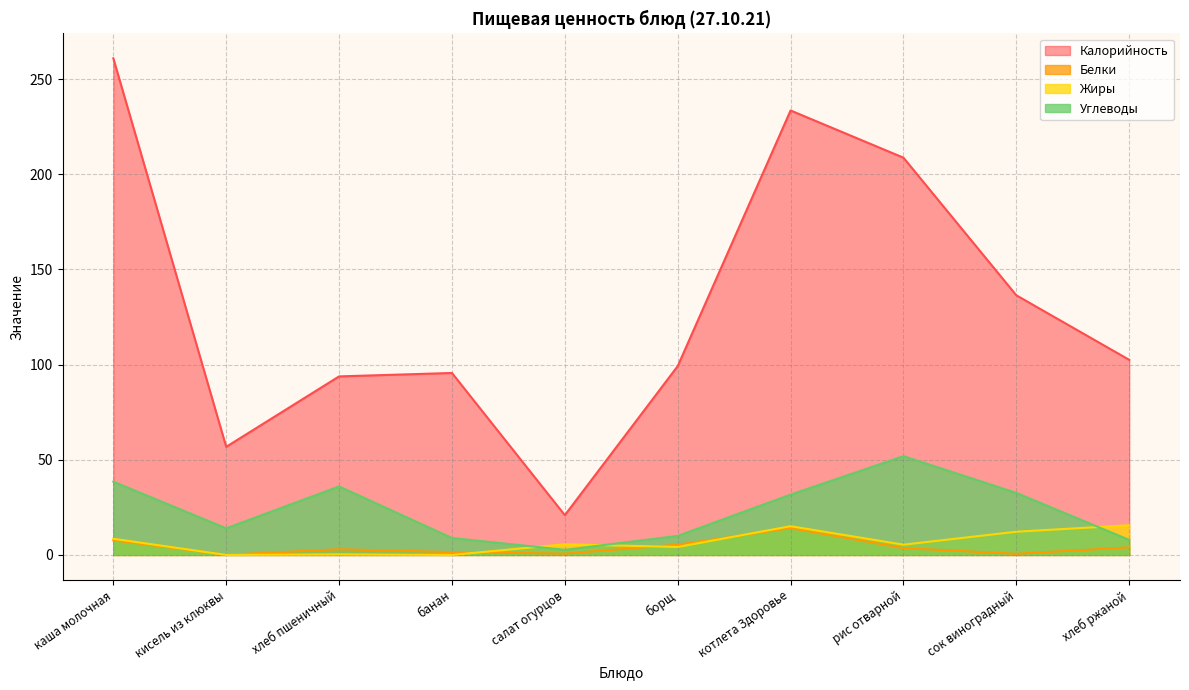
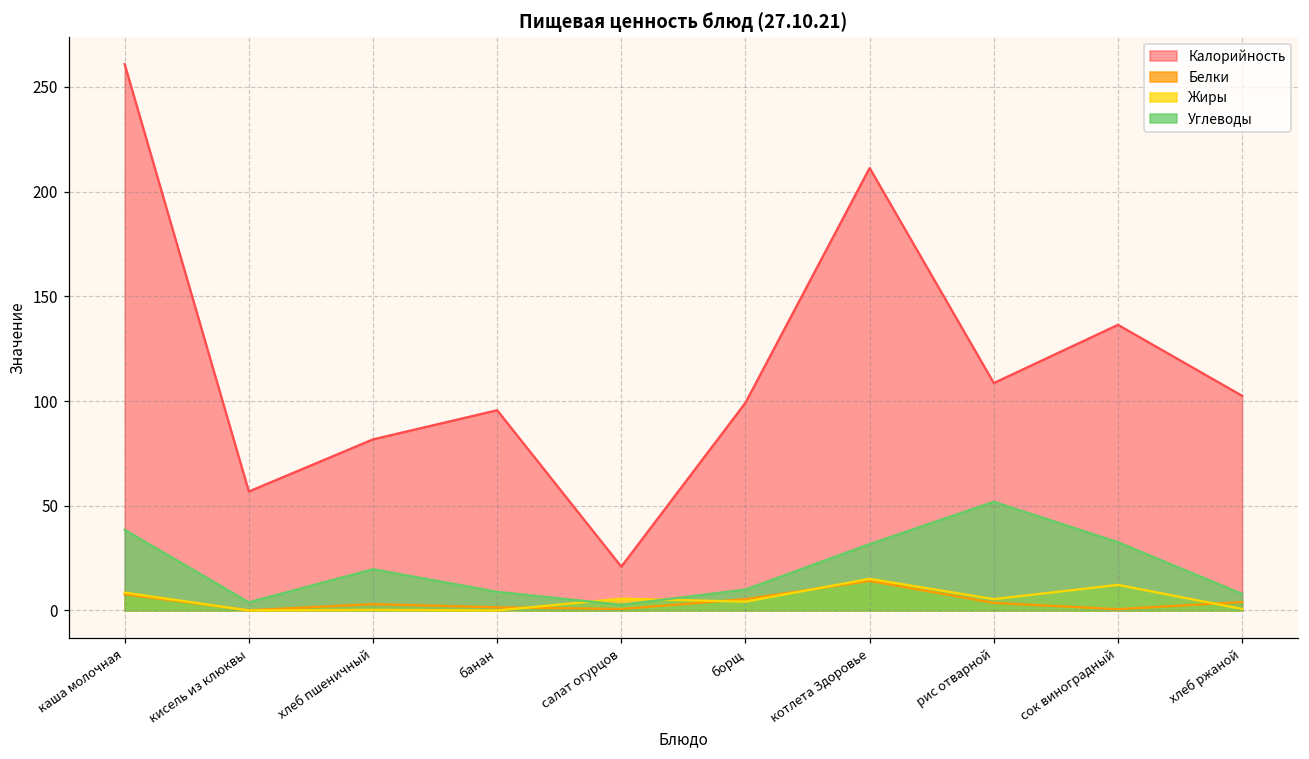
  {
    "Калорийность": {
      "каша молочная": 261,
      "кисель из клюквы": 57,
-     "хлеб пшеничный": 94,
+     "хлеб пшеничный": 82,
      "банан": 96,
      "салат огурцов": 21,
      "борщ": 99,
-     "котлета Здоровье": 234,
-     "рис отварной": 209,
+     "котлета Здоровье": 211,
+     "рис отварной": 109,
      "сок виноградный": 136,
      "хлеб ржаной": 103
    },
    "Белки": {
      "хлеб пшеничный": 3,
      "банан": 2,
      "салат огурцов": 1,
      "рис отварной": 4,
      "сок виноградный": 1,
      "хлеб ржаной": 4
    },
    "Жиры": {
      "хлеб пшеничный": 0,
      "банан": 0,
      "салат огурцов": 6,
      "рис отварной": 5,
      "сок виноградный": 12,
-     "хлеб ржаной": 16
+     "хлеб ржаной": 1
    },
    "Углеводы": {
      "каша молочная": 39,
-     "кисель из клюквы": 14,
-     "хлеб пшеничный": 36,
+     "кисель из клюквы": 4,
+     "хлеб пшеничный": 20,
      "банан": 9,
      "салат огурцов": 3,
      "борщ": 10,
      "котлета Здоровье": 32,
      "рис отварной": 52,
      "сок виноградный": 33,
      "хлеб ржаной": 8
    }
  }
